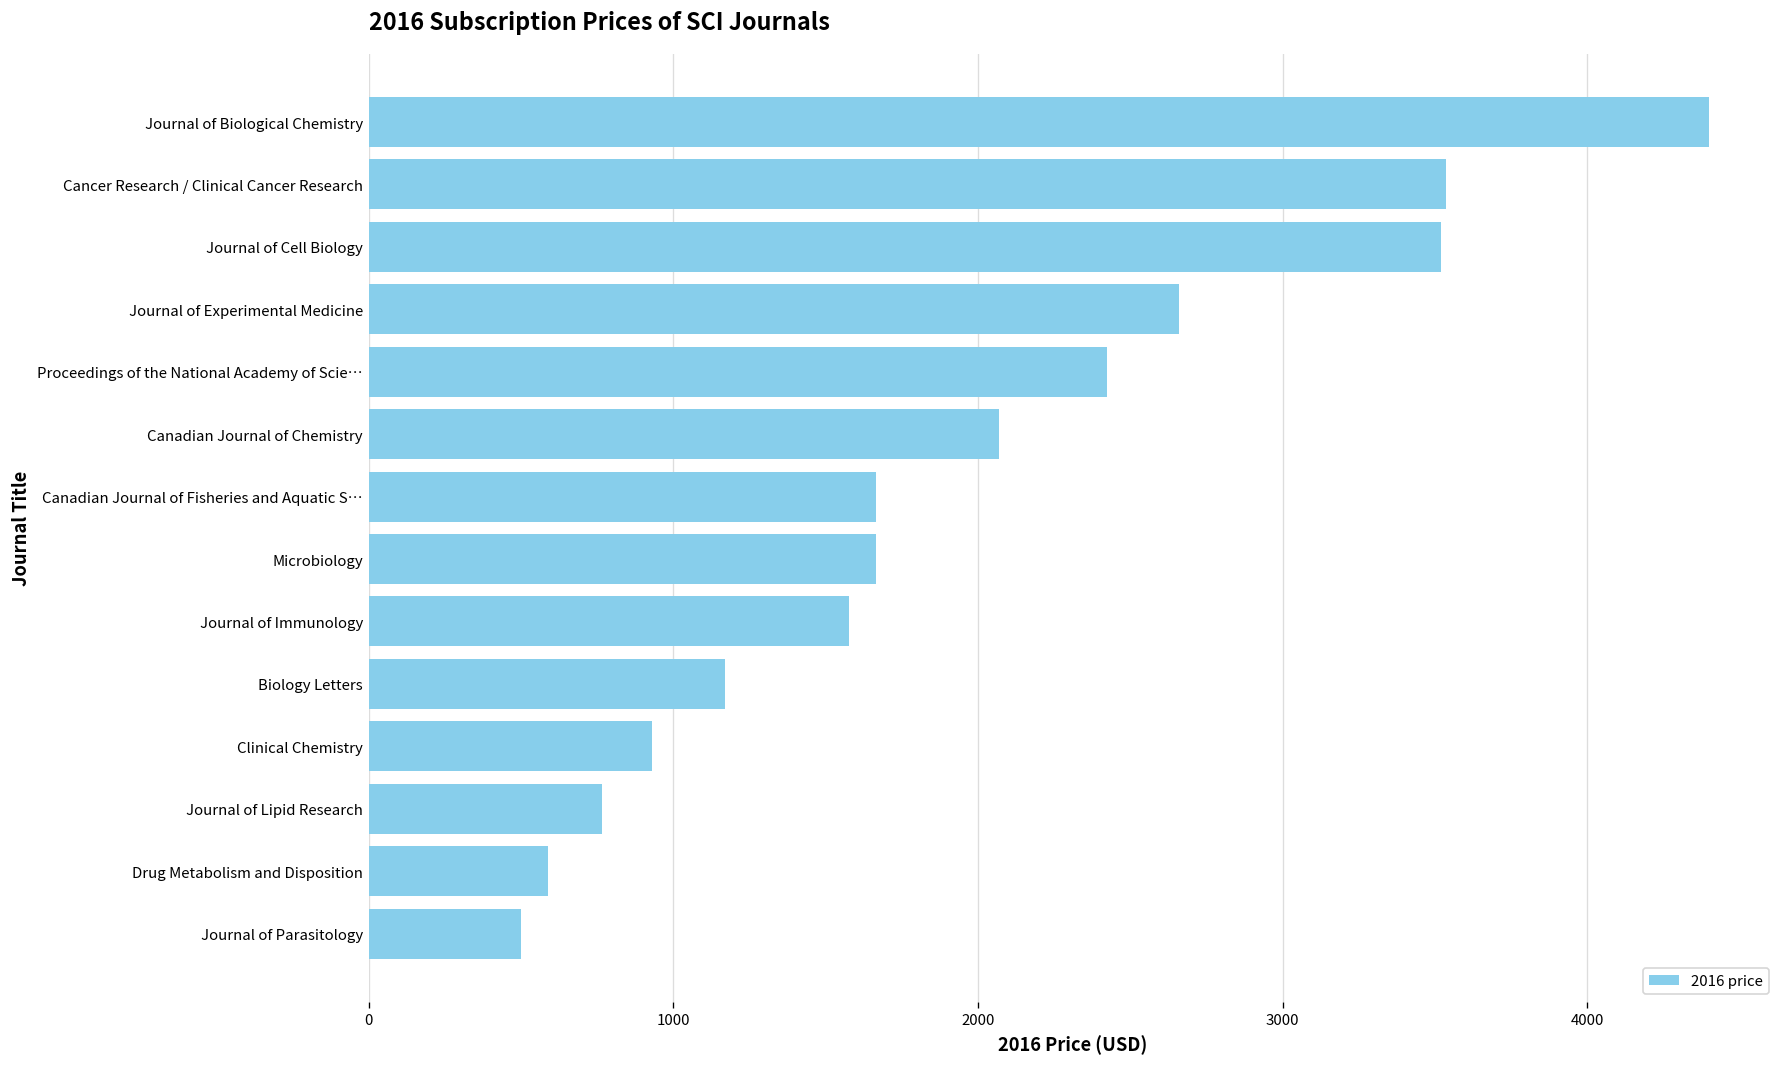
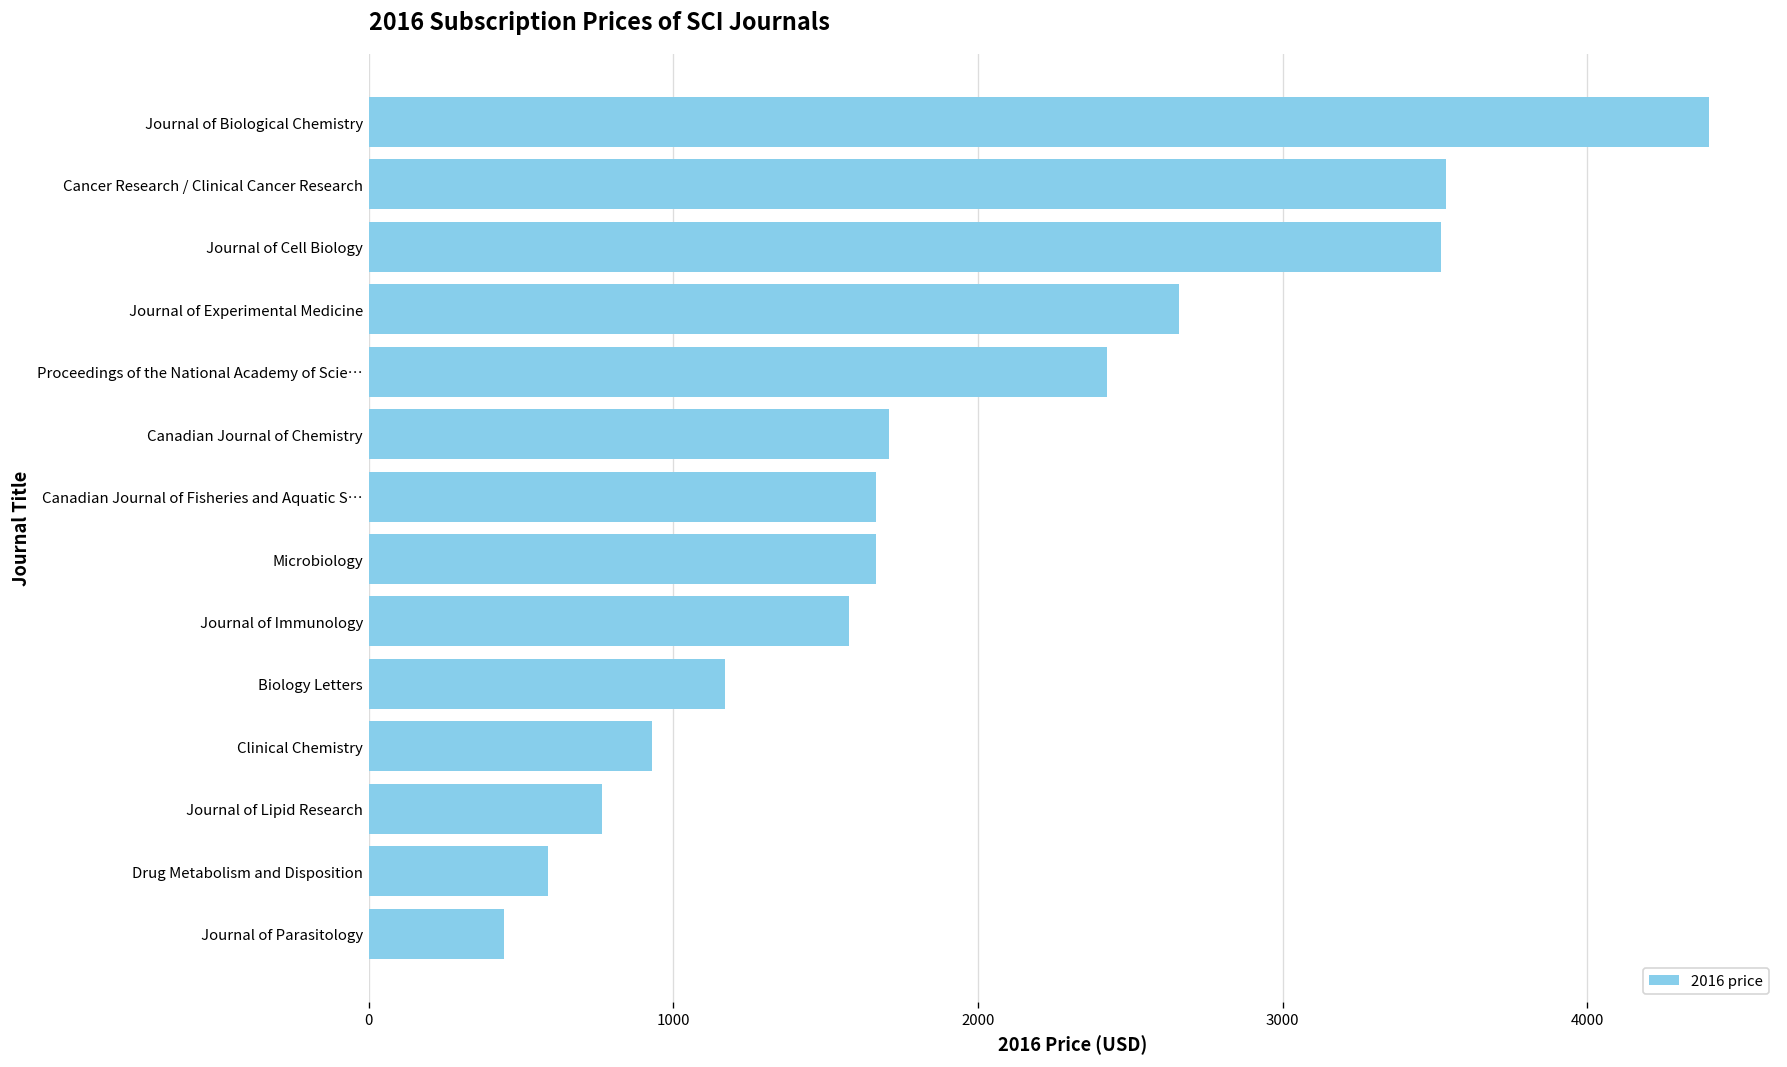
  {
    "Journal of Biological Chemistry": 4400,
    "Cancer Research / Clinical Cancer Research": 3540,
    "Journal of Cell Biology": 3520,
    "Journal of Experimental Medicine": 2660,
    "Proceedings of the National Academy of Scie…": 2420,
-   "Canadian Journal of Chemistry": 2070,
+   "Canadian Journal of Chemistry": 1710,
    "Canadian Journal of Fisheries and Aquatic S…": 1670,
    "Microbiology": 1660,
    "Journal of Immunology": 1570,
    "Biology Letters": 1170,
    "Clinical Chemistry": 930,
    "Journal of Lipid Research": 760,
    "Drug Metabolism and Disposition": 590,
-   "Journal of Parasitology": 500
+   "Journal of Parasitology": 440
  }
